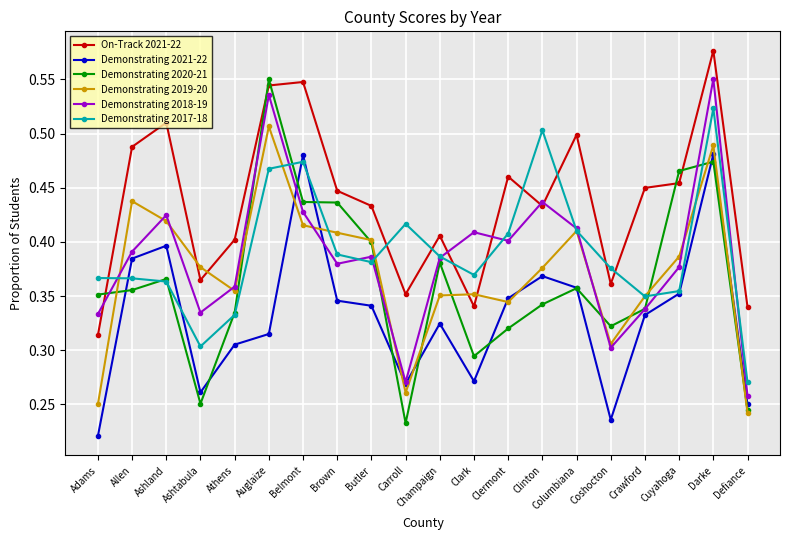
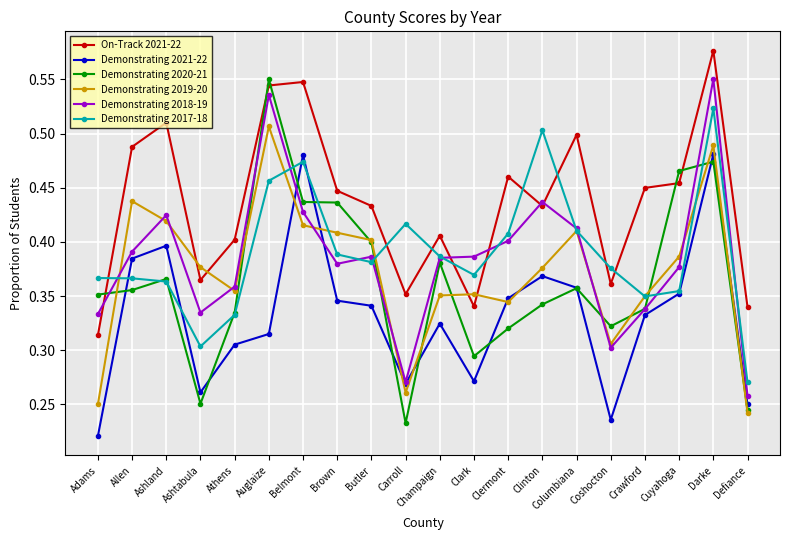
  {
    "On-Track 2021-22": {
      "Adams": 0.314,
      "Allen": 0.488,
      "Ashtabula": 0.365,
      "Athens": 0.402,
      "Auglaize": 0.544,
      "Belmont": 0.548,
      "Brown": 0.447,
      "Butler": 0.433,
      "Carroll": 0.352,
      "Champaign": 0.406,
      "Clark": 0.340,
      "Clermont": 0.460,
      "Clinton": 0.433,
      "Columbiana": 0.499,
      "Coshocton": 0.361,
      "Crawford": 0.450,
      "Cuyahoga": 0.454,
      "Darke": 0.577,
      "Defiance": 0.340
    },
    "Demonstrating 2021-22": {
      "Adams": 0.221,
      "Allen": 0.385,
      "Ashland": 0.396,
      "Ashtabula": 0.261,
      "Athens": 0.305,
      "Auglaize": 0.315,
      "Belmont": 0.480,
      "Brown": 0.346,
      "Butler": 0.341,
      "Champaign": 0.325,
      "Clark": 0.271,
      "Clermont": 0.348,
      "Clinton": 0.368,
      "Coshocton": 0.236,
      "Crawford": 0.333,
      "Darke": 0.481,
      "Defiance": 0.250
    },
    "Demonstrating 2020-21": {
      "Adams": 0.351,
      "Allen": 0.356,
      "Ashland": 0.366,
      "Ashtabula": 0.251,
      "Auglaize": 0.550,
      "Belmont": 0.437,
      "Brown": 0.436,
      "Carroll": 0.233,
      "Champaign": 0.381,
      "Clark": 0.294,
      "Clermont": 0.320,
      "Clinton": 0.342,
      "Coshocton": 0.322,
      "Cuyahoga": 0.465,
      "Darke": 0.474
    },
    "Demonstrating 2019-20": {
      "Adams": 0.250,
      "Allen": 0.438,
      "Ashland": 0.419,
      "Ashtabula": 0.377,
      "Athens": 0.355,
      "Auglaize": 0.507,
      "Belmont": 0.415,
      "Brown": 0.408,
      "Carroll": 0.261,
      "Champaign": 0.351,
      "Clark": 0.352,
      "Clermont": 0.344,
      "Clinton": 0.376,
      "Coshocton": 0.306,
      "Cuyahoga": 0.386,
      "Darke": 0.489
    },
    "Demonstrating 2018-19": {
      "Adams": 0.333,
      "Allen": 0.391,
      "Ashland": 0.425,
      "Ashtabula": 0.335,
      "Athens": 0.359,
      "Auglaize": 0.536,
      "Belmont": 0.428,
      "Brown": 0.380,
      "Butler": 0.386,
-     "Clark": 0.409,
+     "Clark": 0.386,
      "Clermont": 0.401,
      "Clinton": 0.437,
      "Coshocton": 0.302,
      "Cuyahoga": 0.377,
      "Darke": 0.550,
      "Defiance": 0.258
    },
    "Demonstrating 2017-18": {
      "Adams": 0.367,
      "Allen": 0.366,
      "Ashland": 0.363,
      "Ashtabula": 0.303,
-     "Auglaize": 0.468,
+     "Auglaize": 0.456,
      "Belmont": 0.474,
      "Brown": 0.388,
      "Butler": 0.381,
      "Carroll": 0.417,
      "Clark": 0.370,
      "Clermont": 0.408,
      "Clinton": 0.503,
      "Coshocton": 0.376,
      "Darke": 0.523,
      "Defiance": 0.270
    }
  }
